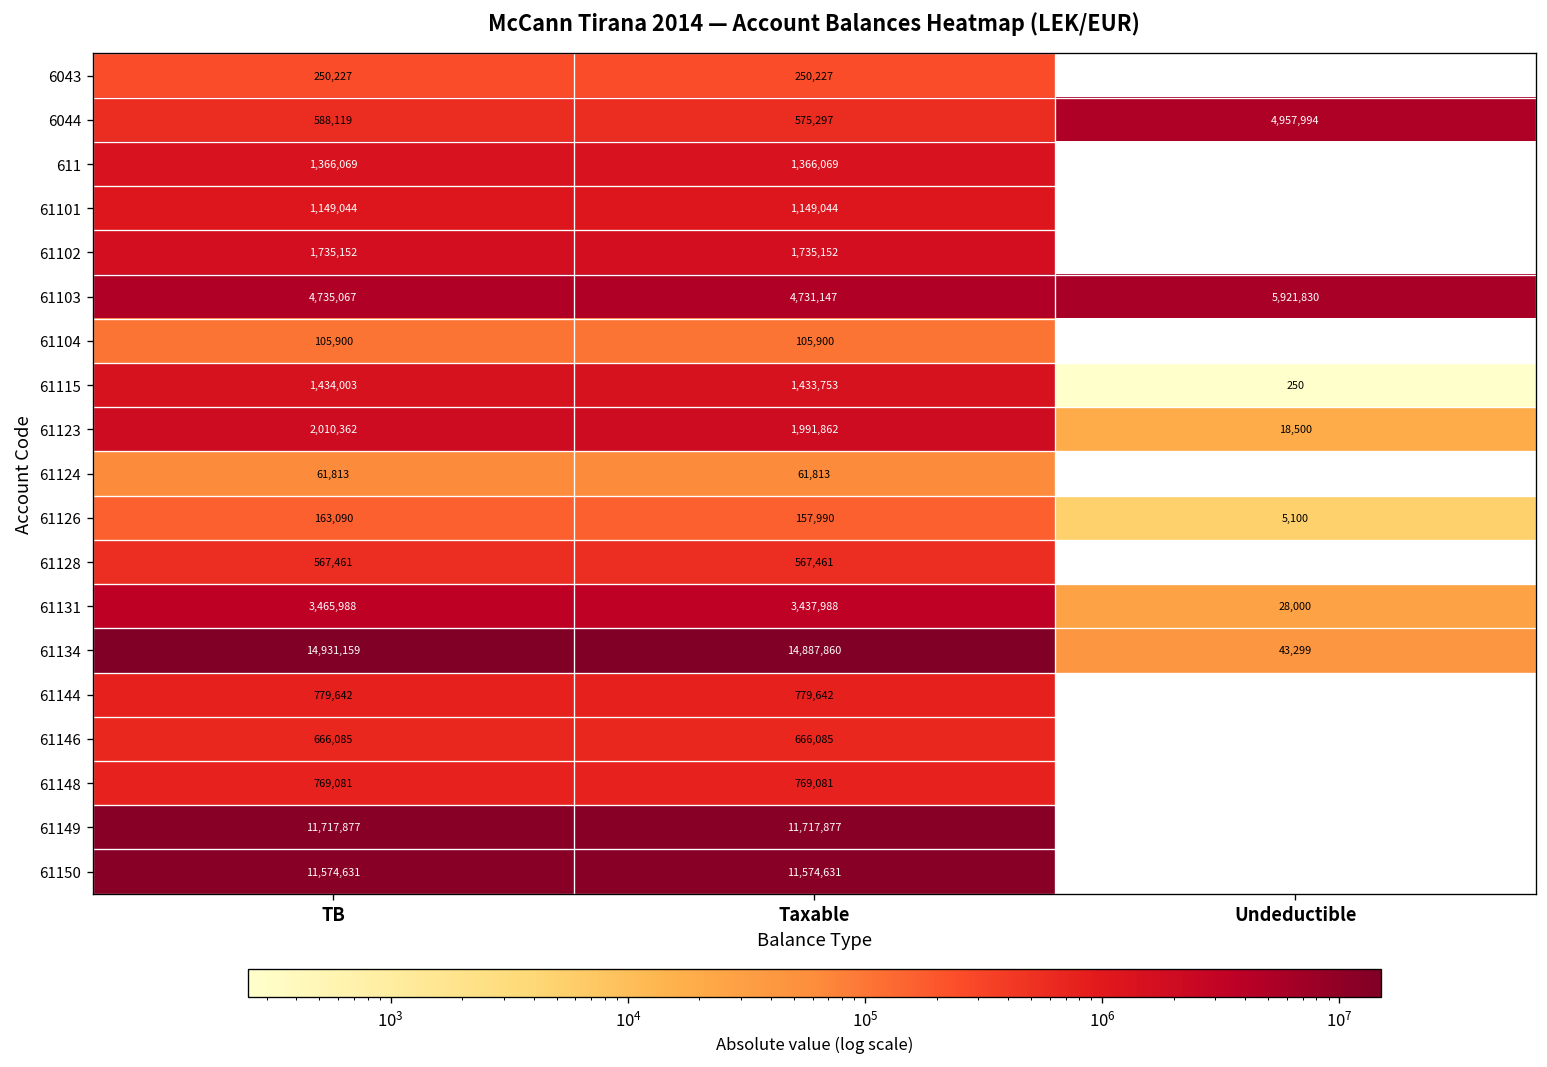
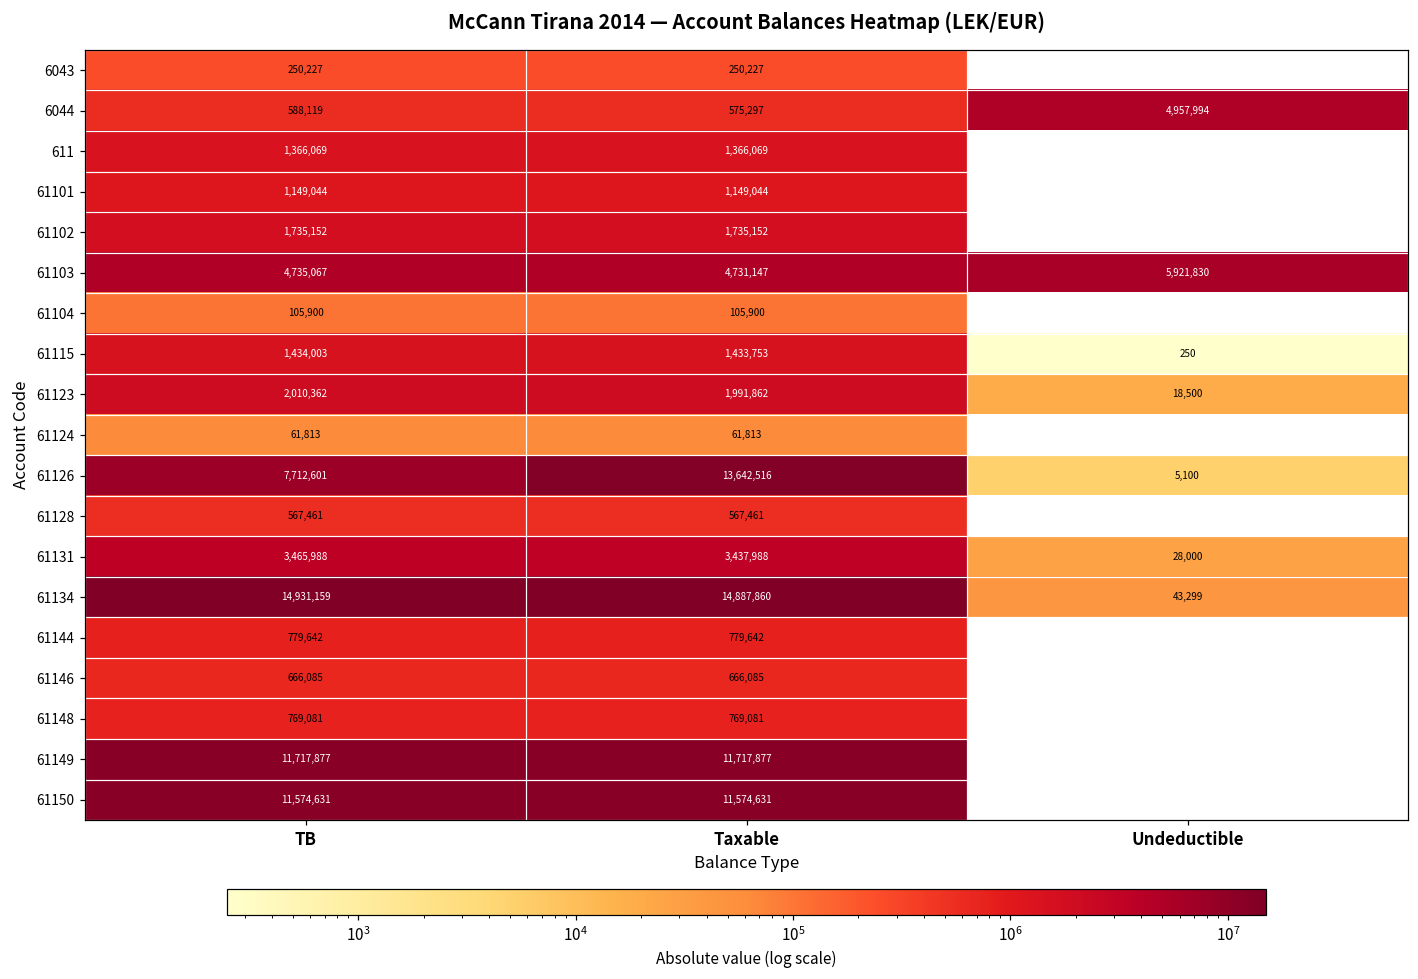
  {
    "6043": {
      "TB": "250,227",
      "Taxable": "250,227"
    },
    "6044": {
      "TB": "588,119",
      "Taxable": "575,297",
      "Undeductible": "4,957,994"
    },
    "611": {
      "TB": "1,366,069",
      "Taxable": "1,366,069"
    },
    "61101": {
      "TB": "1,149,044",
      "Taxable": "1,149,044"
    },
    "61102": {
      "TB": "1,735,152",
      "Taxable": "1,735,152"
    },
    "61103": {
      "TB": "4,735,067",
      "Taxable": "4,731,147",
      "Undeductible": "5,921,830"
    },
    "61104": {
      "TB": "105,900",
      "Taxable": "105,900"
    },
    "61115": {
      "TB": "1,434,003",
      "Taxable": "1,433,753",
      "Undeductible": "250"
    },
    "61123": {
      "TB": "2,010,362",
      "Taxable": "1,991,862",
      "Undeductible": "18,500"
    },
    "61124": {
      "TB": "61,813",
      "Taxable": "61,813"
    },
    "61126": {
-     "TB": "163,090",
-     "Taxable": "157,990",
+     "TB": "7,712,601",
+     "Taxable": "13,642,516",
      "Undeductible": "5,100"
    },
    "61128": {
      "TB": "567,461",
      "Taxable": "567,461"
    },
    "61131": {
      "TB": "3,465,988",
      "Taxable": "3,437,988",
      "Undeductible": "28,000"
    },
    "61134": {
      "TB": "14,931,159",
      "Taxable": "14,887,860",
      "Undeductible": "43,299"
    },
    "61144": {
      "TB": "779,642",
      "Taxable": "779,642"
    },
    "61146": {
      "TB": "666,085",
      "Taxable": "666,085"
    },
    "61148": {
      "TB": "769,081",
      "Taxable": "769,081"
    },
    "61149": {
      "TB": "11,717,877",
      "Taxable": "11,717,877"
    },
    "61150": {
      "TB": "11,574,631",
      "Taxable": "11,574,631"
    }
  }
